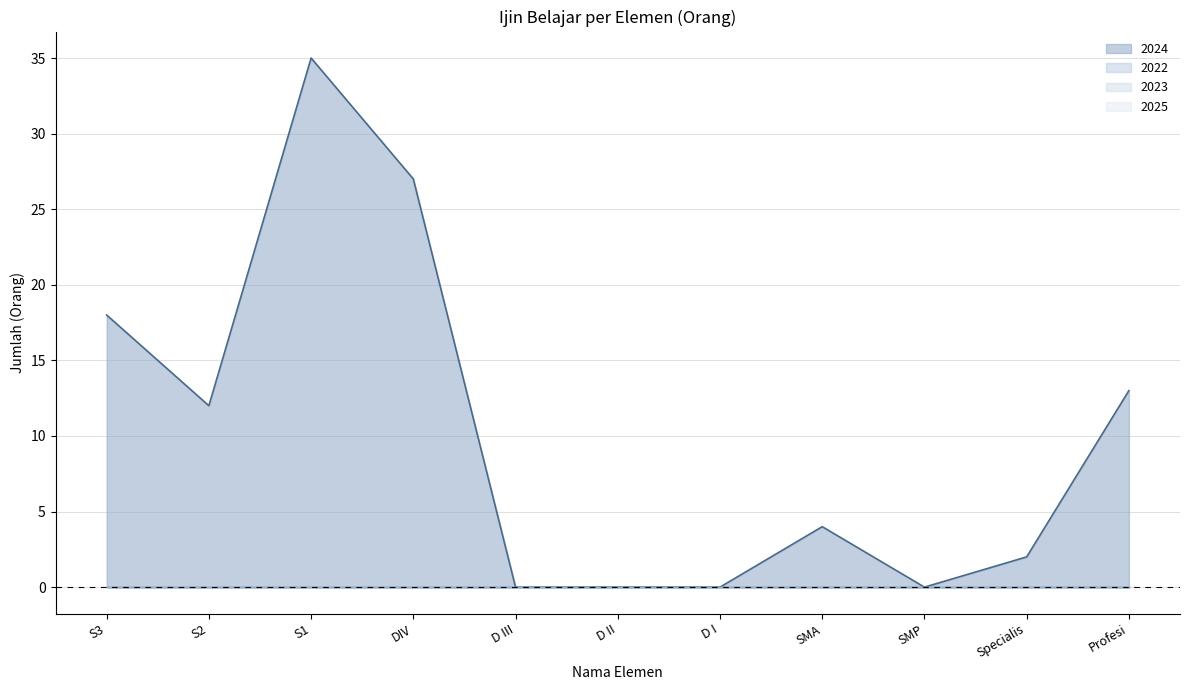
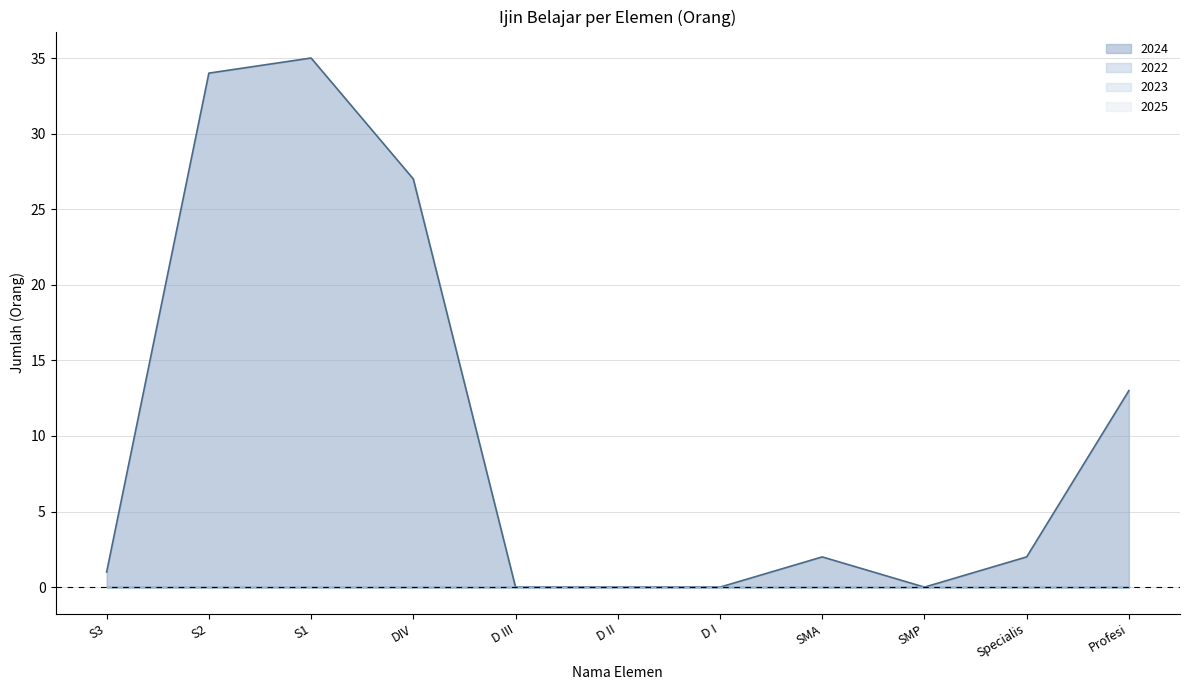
  {
    "2024": {
-     "S3": 18,
-     "S2": 12,
+     "S3": 1,
+     "S2": 34,
      "S1": 35,
      "DIV": 27,
-     "SMA": 4,
+     "SMA": 2,
      "Specialis": 2,
      "Profesi": 13
    },
    "2025": {
      "S3": 0,
      "S2": 0,
      "S1": 0,
      "DIV": 0,
      "SMA": 0,
      "Specialis": 0,
      "Profesi": 0
    }
  }
